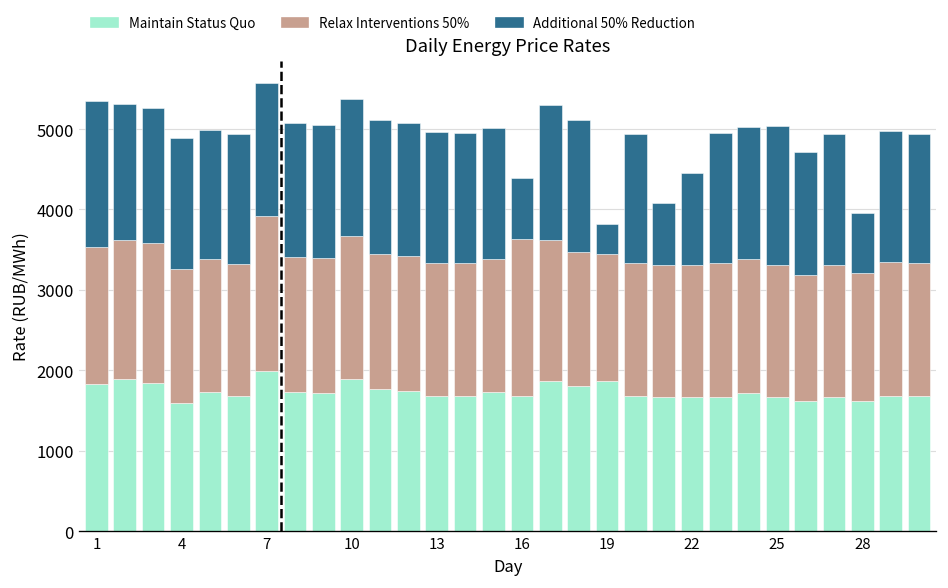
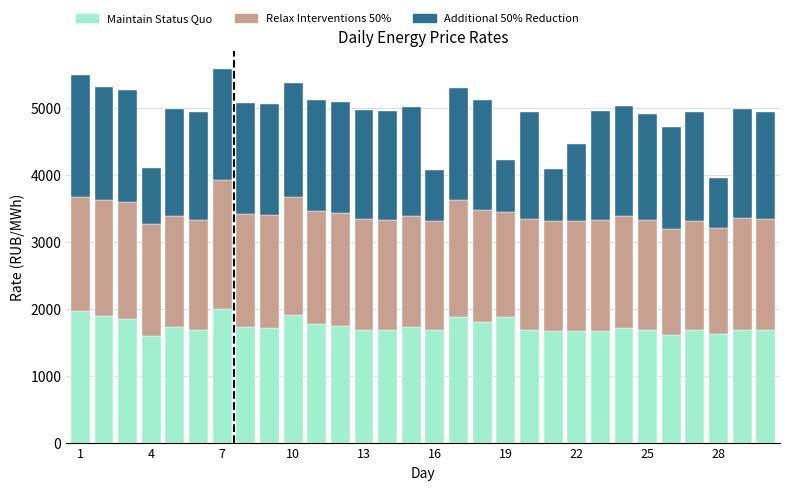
  {
    "Maintain Status Quo": {
-     "1": 1800,
+     "1": 2000,
      "4": 1600,
      "7": 2000,
      "10": 1900,
      "13": 1700,
      "16": 1700,
      "19": 1900,
      "22": 1700,
      "25": 1700,
      "28": 1600
    },
    "Relax Interventions 50%": {
      "1": 1700,
      "4": 1700,
      "7": 1900,
      "10": 1800,
      "13": 1700,
-     "16": 2000,
+     "16": 1600,
      "19": 1600,
      "22": 1600,
      "25": 1600,
      "28": 1600
    },
    "Additional 50% Reduction": {
      "1": 1800,
-     "4": 1600,
+     "4": 800,
      "7": 1600,
      "10": 1700,
      "13": 1600,
      "16": 800,
-     "19": 400,
+     "19": 800,
      "22": 1200,
-     "25": 1700,
+     "25": 1600,
      "28": 700
    }
  }
